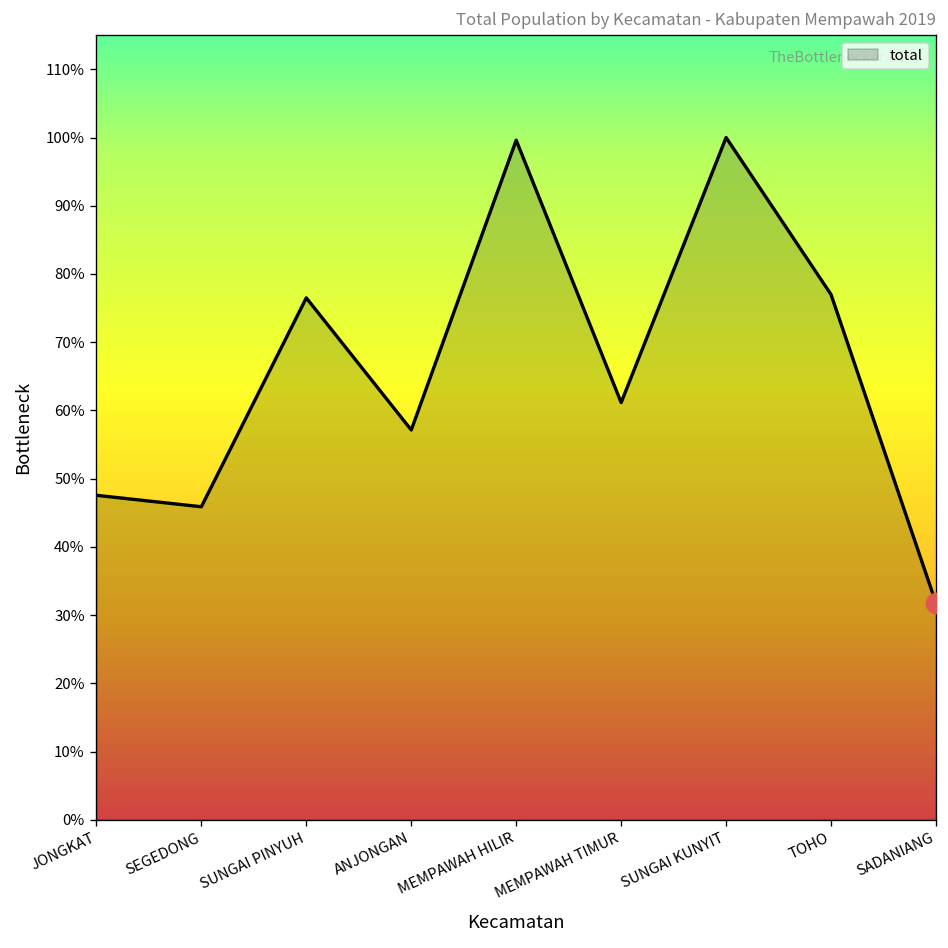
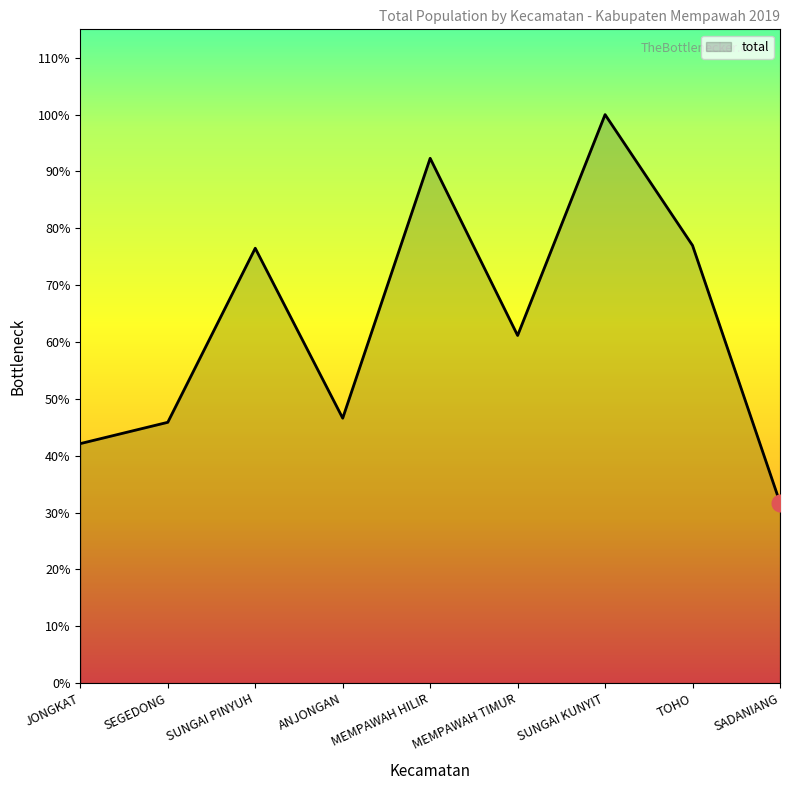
  {
    "total": {
-     "JONGKAT": "48%",
+     "JONGKAT": "42%",
      "SEGEDONG": "46%",
      "SUNGAI PINYUH": "76%",
-     "ANJONGAN": "57%",
-     "MEMPAWAH HILIR": "100%",
+     "ANJONGAN": "47%",
+     "MEMPAWAH HILIR": "92%",
      "MEMPAWAH TIMUR": "61%",
      "SUNGAI KUNYIT": "100%",
      "TOHO": "77%"
    }
  }
